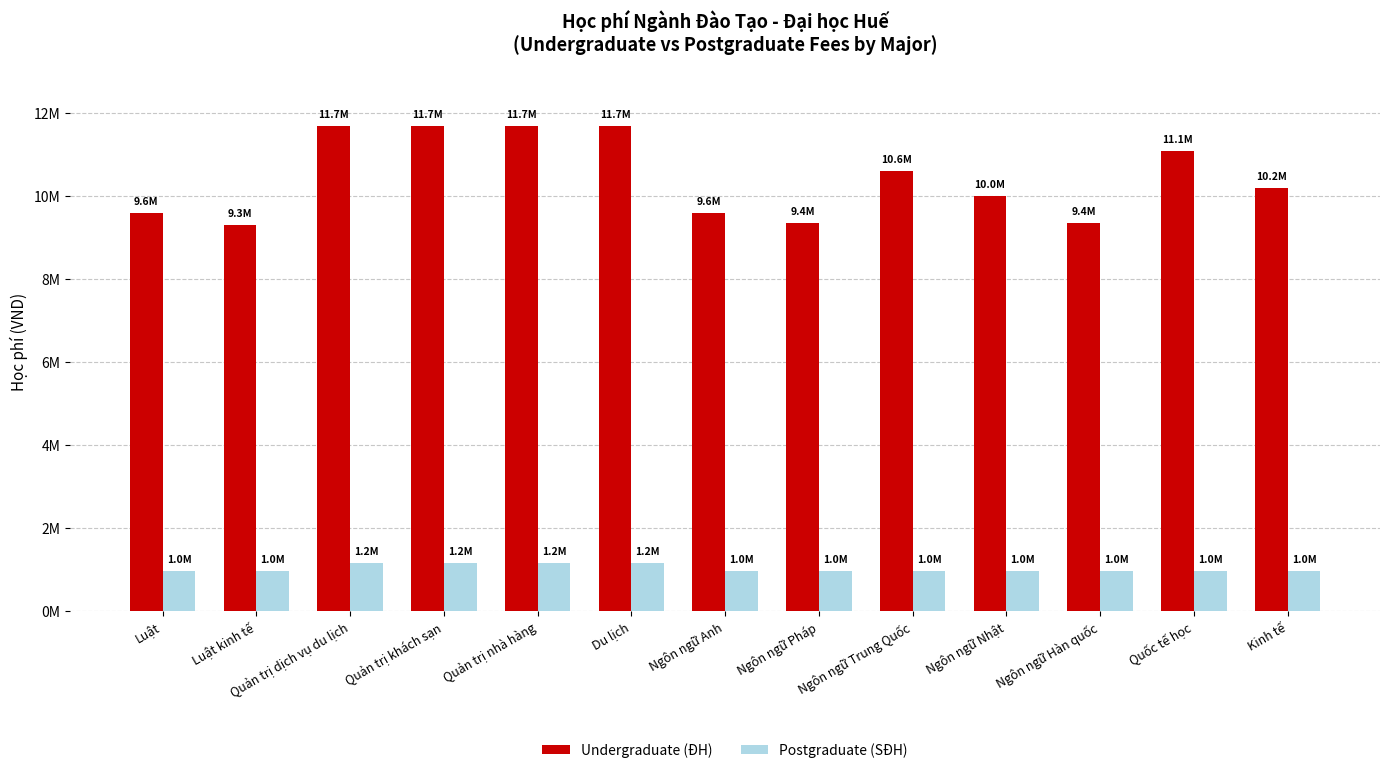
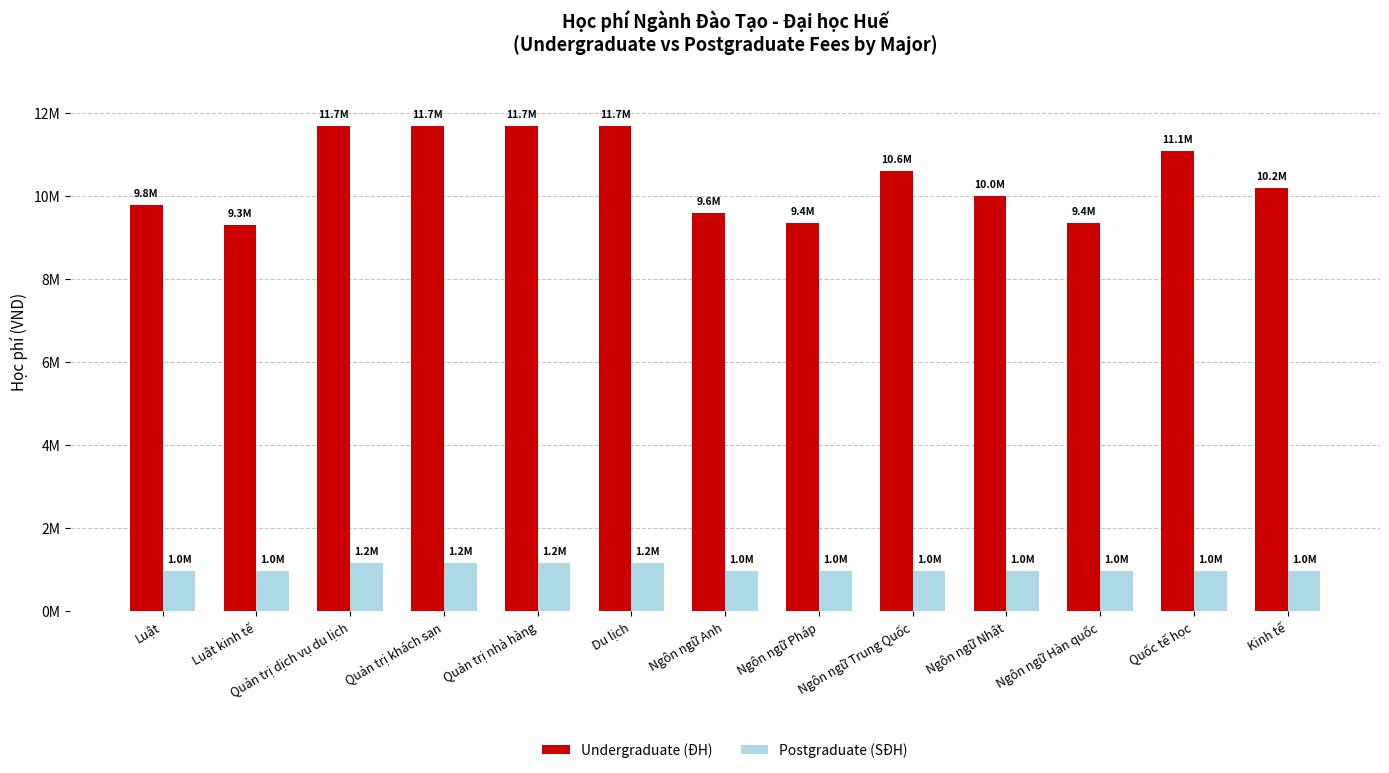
  {
    "Undergraduate (ĐH)": {
-     "Luật": "9.6M",
+     "Luật": "9.8M",
      "Luật kinh tế": "9.3M",
      "Quản trị dịch vụ du lịch": "11.7M",
      "Quản trị khách sạn": "11.7M",
      "Quản trị nhà hàng": "11.7M",
      "Du lịch": "11.7M",
      "Ngôn ngữ Anh": "9.6M",
      "Ngôn ngữ Pháp": "9.4M",
      "Ngôn ngữ Trung Quốc": "10.6M",
      "Ngôn ngữ Nhật": "10.0M",
      "Ngôn ngữ Hàn quốc": "9.4M",
      "Quốc tế học": "11.1M",
      "Kinh tế": "10.2M"
    },
    "Postgraduate (SĐH)": {
      "Luật": "1.0M",
      "Luật kinh tế": "1.0M",
      "Quản trị dịch vụ du lịch": "1.2M",
      "Quản trị khách sạn": "1.2M",
      "Quản trị nhà hàng": "1.2M",
      "Du lịch": "1.2M",
      "Ngôn ngữ Anh": "1.0M",
      "Ngôn ngữ Pháp": "1.0M",
      "Ngôn ngữ Trung Quốc": "1.0M",
      "Ngôn ngữ Nhật": "1.0M",
      "Ngôn ngữ Hàn quốc": "1.0M",
      "Quốc tế học": "1.0M",
      "Kinh tế": "1.0M"
    }
  }
